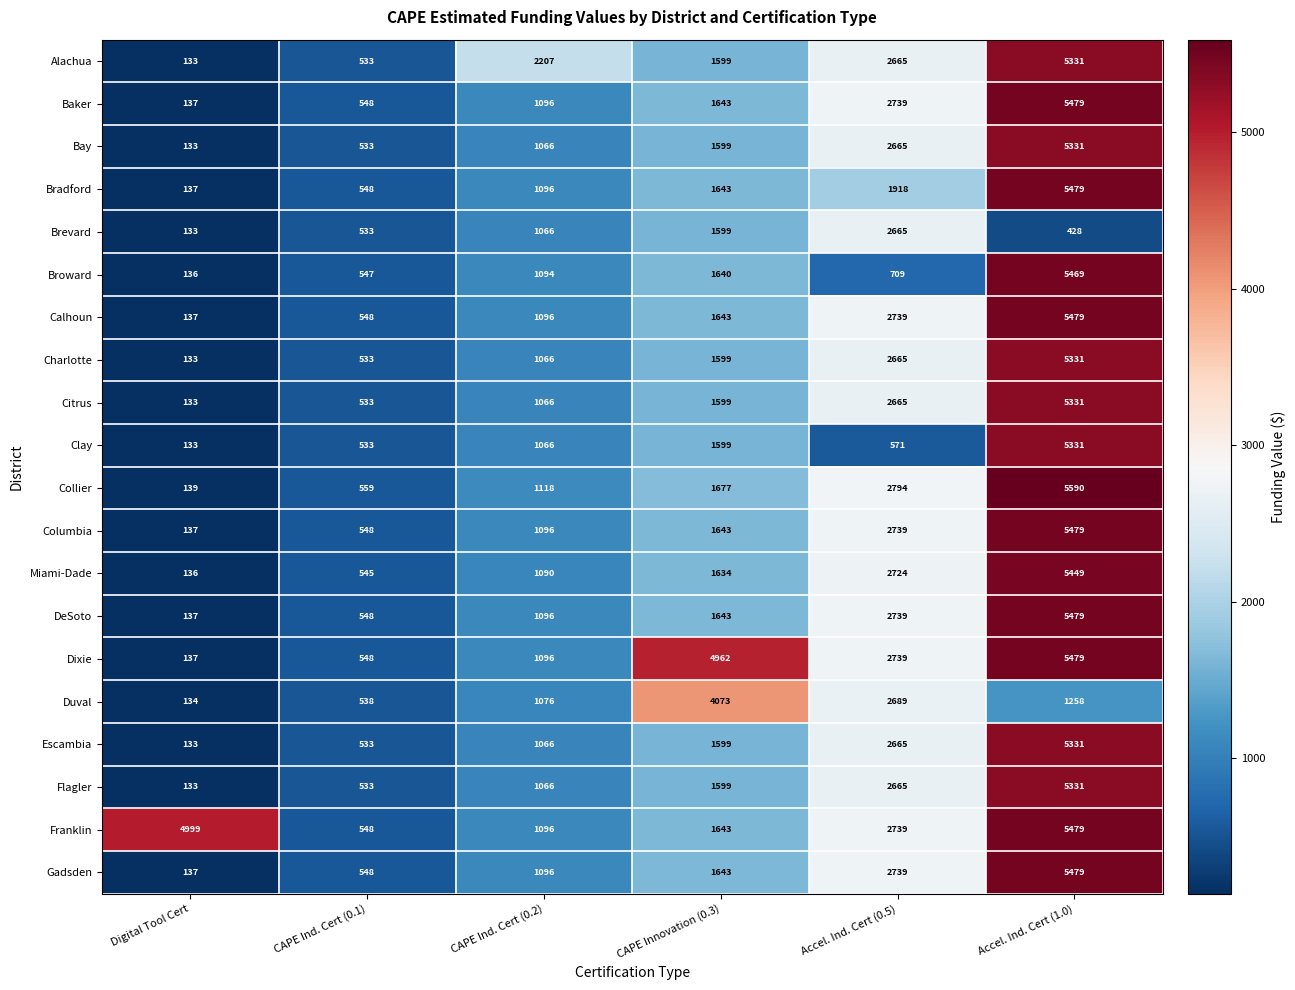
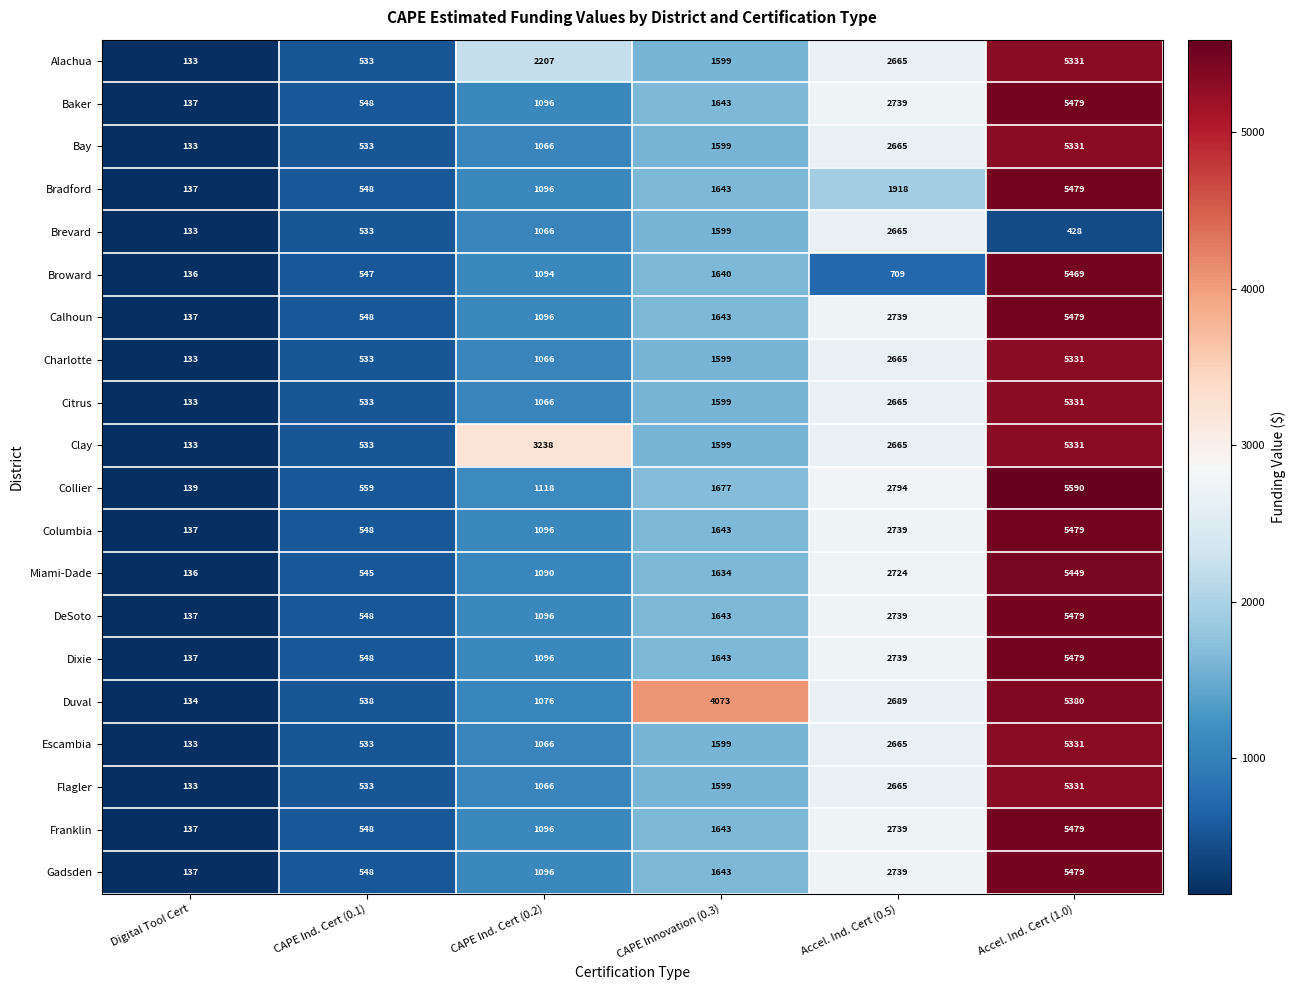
  {
    "Alachua": {
      "Digital Tool Cert": 133,
      "CAPE Ind. Cert (0.1)": 533,
      "CAPE Ind. Cert (0.2)": 2207,
      "CAPE Innovation (0.3)": 1599,
      "Accel. Ind. Cert (0.5)": 2665,
      "Accel. Ind. Cert (1.0)": 5331
    },
    "Baker": {
      "Digital Tool Cert": 137,
      "CAPE Ind. Cert (0.1)": 548,
      "CAPE Ind. Cert (0.2)": 1096,
      "CAPE Innovation (0.3)": 1643,
      "Accel. Ind. Cert (0.5)": 2739,
      "Accel. Ind. Cert (1.0)": 5479
    },
    "Bay": {
      "Digital Tool Cert": 133,
      "CAPE Ind. Cert (0.1)": 533,
      "CAPE Ind. Cert (0.2)": 1066,
      "CAPE Innovation (0.3)": 1599,
      "Accel. Ind. Cert (0.5)": 2665,
      "Accel. Ind. Cert (1.0)": 5331
    },
    "Bradford": {
      "Digital Tool Cert": 137,
      "CAPE Ind. Cert (0.1)": 548,
      "CAPE Ind. Cert (0.2)": 1096,
      "CAPE Innovation (0.3)": 1643,
      "Accel. Ind. Cert (0.5)": 1918,
      "Accel. Ind. Cert (1.0)": 5479
    },
    "Brevard": {
      "Digital Tool Cert": 133,
      "CAPE Ind. Cert (0.1)": 533,
      "CAPE Ind. Cert (0.2)": 1066,
      "CAPE Innovation (0.3)": 1599,
      "Accel. Ind. Cert (0.5)": 2665,
      "Accel. Ind. Cert (1.0)": 428
    },
    "Broward": {
      "Digital Tool Cert": 136,
      "CAPE Ind. Cert (0.1)": 547,
      "CAPE Ind. Cert (0.2)": 1094,
      "CAPE Innovation (0.3)": 1640,
      "Accel. Ind. Cert (0.5)": 709,
      "Accel. Ind. Cert (1.0)": 5469
    },
    "Calhoun": {
      "Digital Tool Cert": 137,
      "CAPE Ind. Cert (0.1)": 548,
      "CAPE Ind. Cert (0.2)": 1096,
      "CAPE Innovation (0.3)": 1643,
      "Accel. Ind. Cert (0.5)": 2739,
      "Accel. Ind. Cert (1.0)": 5479
    },
    "Charlotte": {
      "Digital Tool Cert": 133,
      "CAPE Ind. Cert (0.1)": 533,
      "CAPE Ind. Cert (0.2)": 1066,
      "CAPE Innovation (0.3)": 1599,
      "Accel. Ind. Cert (0.5)": 2665,
      "Accel. Ind. Cert (1.0)": 5331
    },
    "Citrus": {
      "Digital Tool Cert": 133,
      "CAPE Ind. Cert (0.1)": 533,
      "CAPE Ind. Cert (0.2)": 1066,
      "CAPE Innovation (0.3)": 1599,
      "Accel. Ind. Cert (0.5)": 2665,
      "Accel. Ind. Cert (1.0)": 5331
    },
    "Clay": {
      "Digital Tool Cert": 133,
      "CAPE Ind. Cert (0.1)": 533,
-     "CAPE Ind. Cert (0.2)": 1066,
+     "CAPE Ind. Cert (0.2)": 3238,
      "CAPE Innovation (0.3)": 1599,
-     "Accel. Ind. Cert (0.5)": 571,
+     "Accel. Ind. Cert (0.5)": 2665,
      "Accel. Ind. Cert (1.0)": 5331
    },
    "Collier": {
      "Digital Tool Cert": 139,
      "CAPE Ind. Cert (0.1)": 559,
      "CAPE Ind. Cert (0.2)": 1118,
      "CAPE Innovation (0.3)": 1677,
      "Accel. Ind. Cert (0.5)": 2794,
      "Accel. Ind. Cert (1.0)": 5590
    },
    "Columbia": {
      "Digital Tool Cert": 137,
      "CAPE Ind. Cert (0.1)": 548,
      "CAPE Ind. Cert (0.2)": 1096,
      "CAPE Innovation (0.3)": 1643,
      "Accel. Ind. Cert (0.5)": 2739,
      "Accel. Ind. Cert (1.0)": 5479
    },
    "Miami-Dade": {
      "Digital Tool Cert": 136,
      "CAPE Ind. Cert (0.1)": 545,
      "CAPE Ind. Cert (0.2)": 1090,
      "CAPE Innovation (0.3)": 1634,
      "Accel. Ind. Cert (0.5)": 2724,
      "Accel. Ind. Cert (1.0)": 5449
    },
    "DeSoto": {
      "Digital Tool Cert": 137,
      "CAPE Ind. Cert (0.1)": 548,
      "CAPE Ind. Cert (0.2)": 1096,
      "CAPE Innovation (0.3)": 1643,
      "Accel. Ind. Cert (0.5)": 2739,
      "Accel. Ind. Cert (1.0)": 5479
    },
    "Dixie": {
      "Digital Tool Cert": 137,
      "CAPE Ind. Cert (0.1)": 548,
      "CAPE Ind. Cert (0.2)": 1096,
-     "CAPE Innovation (0.3)": 4962,
+     "CAPE Innovation (0.3)": 1643,
      "Accel. Ind. Cert (0.5)": 2739,
      "Accel. Ind. Cert (1.0)": 5479
    },
    "Duval": {
      "Digital Tool Cert": 134,
      "CAPE Ind. Cert (0.1)": 538,
      "CAPE Ind. Cert (0.2)": 1076,
      "CAPE Innovation (0.3)": 4073,
      "Accel. Ind. Cert (0.5)": 2689,
-     "Accel. Ind. Cert (1.0)": 1258
+     "Accel. Ind. Cert (1.0)": 5380
    },
    "Escambia": {
      "Digital Tool Cert": 133,
      "CAPE Ind. Cert (0.1)": 533,
      "CAPE Ind. Cert (0.2)": 1066,
      "CAPE Innovation (0.3)": 1599,
      "Accel. Ind. Cert (0.5)": 2665,
      "Accel. Ind. Cert (1.0)": 5331
    },
    "Flagler": {
      "Digital Tool Cert": 133,
      "CAPE Ind. Cert (0.1)": 533,
      "CAPE Ind. Cert (0.2)": 1066,
      "CAPE Innovation (0.3)": 1599,
      "Accel. Ind. Cert (0.5)": 2665,
      "Accel. Ind. Cert (1.0)": 5331
    },
    "Franklin": {
-     "Digital Tool Cert": 4999,
+     "Digital Tool Cert": 137,
      "CAPE Ind. Cert (0.1)": 548,
      "CAPE Ind. Cert (0.2)": 1096,
      "CAPE Innovation (0.3)": 1643,
      "Accel. Ind. Cert (0.5)": 2739,
      "Accel. Ind. Cert (1.0)": 5479
    },
    "Gadsden": {
      "Digital Tool Cert": 137,
      "CAPE Ind. Cert (0.1)": 548,
      "CAPE Ind. Cert (0.2)": 1096,
      "CAPE Innovation (0.3)": 1643,
      "Accel. Ind. Cert (0.5)": 2739,
      "Accel. Ind. Cert (1.0)": 5479
    }
  }
